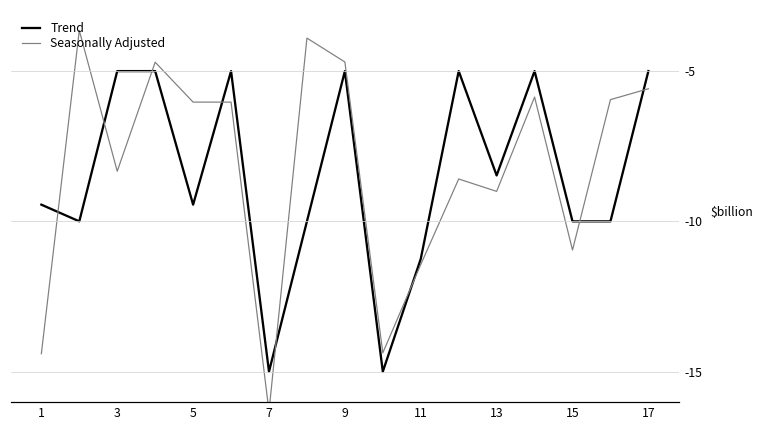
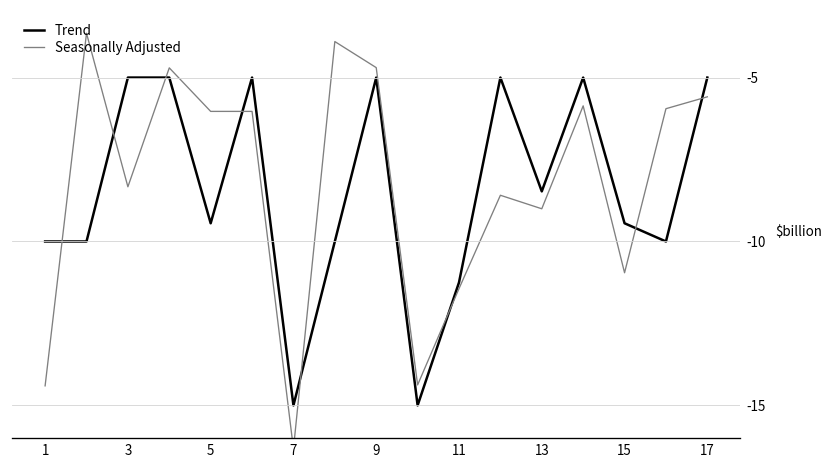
  {
    "Trend": {
-     "1": -9.4,
+     "1": -10.0,
      "3": -5.0,
      "5": -9.4,
      "7": -15.0,
      "9": -5.0,
      "11": -11.3,
      "13": -8.5,
-     "15": -10.0,
+     "15": -9.4,
      "17": -5.0
    },
    "Seasonally Adjusted": {
      "1": -14.4,
      "3": -8.3,
      "5": -6.0,
      "9": -4.7,
      "11": -11.4,
      "13": -9.0,
      "15": -11.0,
      "17": -5.6
    }
  }
